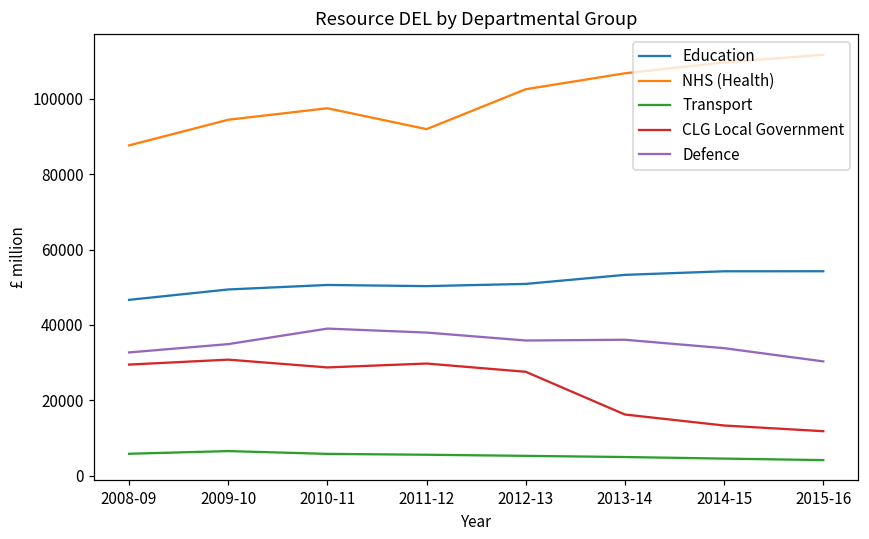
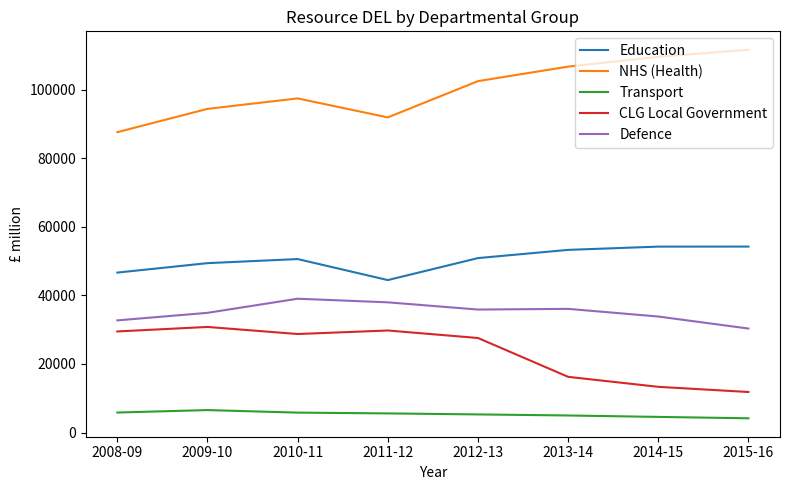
  {
    "Education": {
      "2008-09": 47000,
      "2009-10": 49000,
      "2010-11": 51000,
-     "2011-12": 50000,
+     "2011-12": 44000,
      "2012-13": 51000,
      "2013-14": 53000,
      "2014-15": 54000,
      "2015-16": 54000
    },
    "NHS (Health)": {
      "2008-09": 88000,
      "2009-10": 94000,
      "2010-11": 97000,
      "2011-12": 92000,
      "2012-13": 103000,
      "2013-14": 107000
    },
    "Transport": {
      "2008-09": 6000,
      "2009-10": 7000,
      "2010-11": 6000,
      "2011-12": 6000,
      "2012-13": 5000,
      "2013-14": 5000,
      "2014-15": 5000,
      "2015-16": 4000
    },
    "CLG Local Government": {
      "2008-09": 29000,
      "2009-10": 31000,
      "2010-11": 29000,
      "2011-12": 30000,
      "2012-13": 28000,
      "2013-14": 16000,
      "2014-15": 13000,
      "2015-16": 12000
    },
    "Defence": {
      "2008-09": 33000,
      "2009-10": 35000,
      "2010-11": 39000,
      "2011-12": 38000,
      "2012-13": 36000,
      "2013-14": 36000,
      "2014-15": 34000,
      "2015-16": 30000
    }
  }
